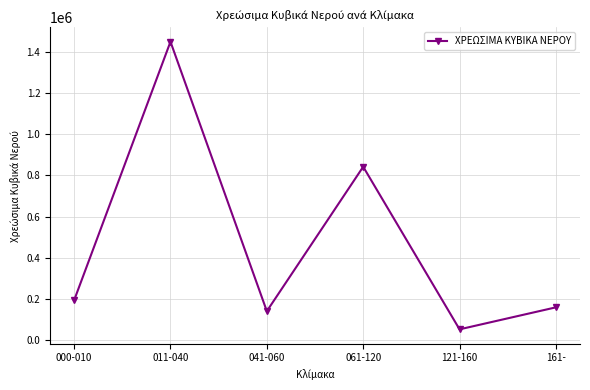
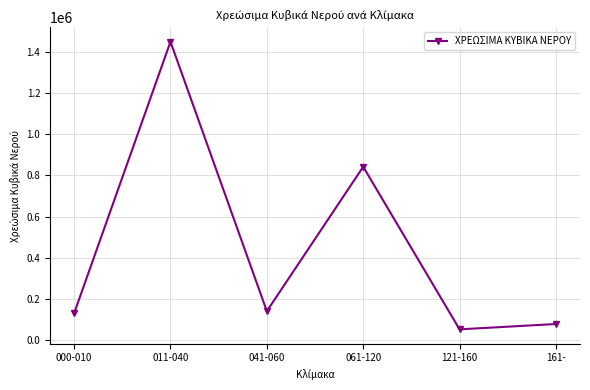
  {
-   "000-010": 190000,
+   "000-010": 130000,
    "011-040": 1450000,
    "041-060": 140000,
    "061-120": 840000,
    "121-160": 50000,
-   "161-": 160000
+   "161-": 80000
  }
